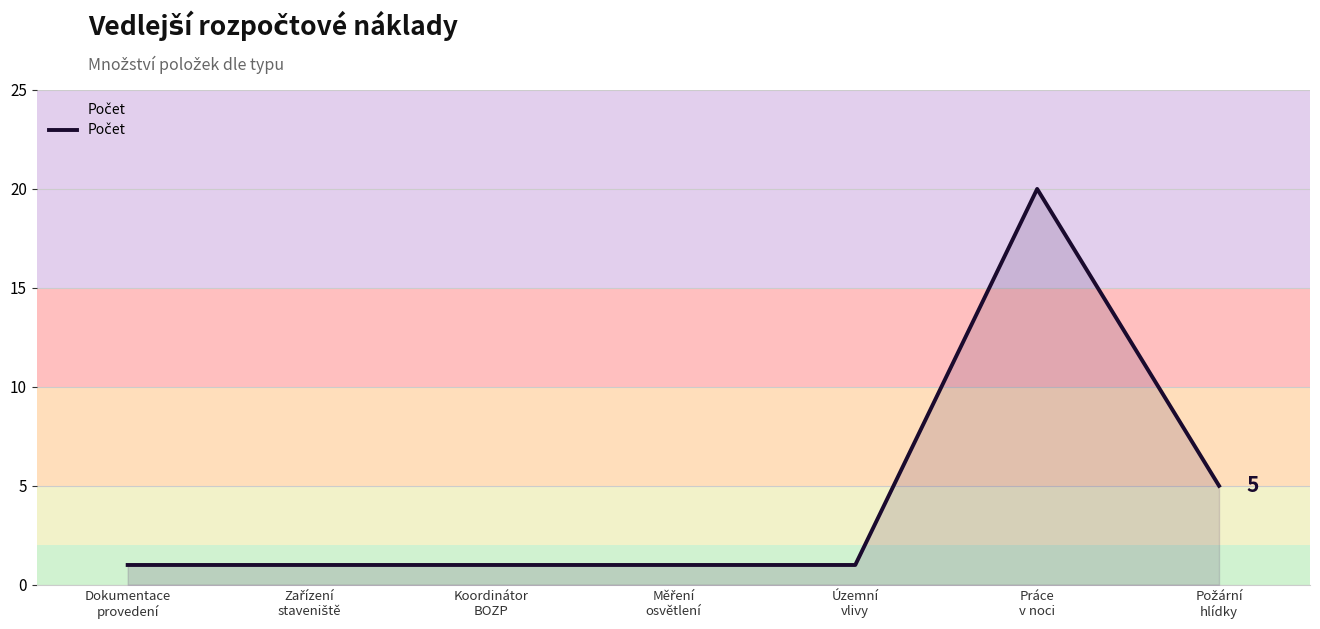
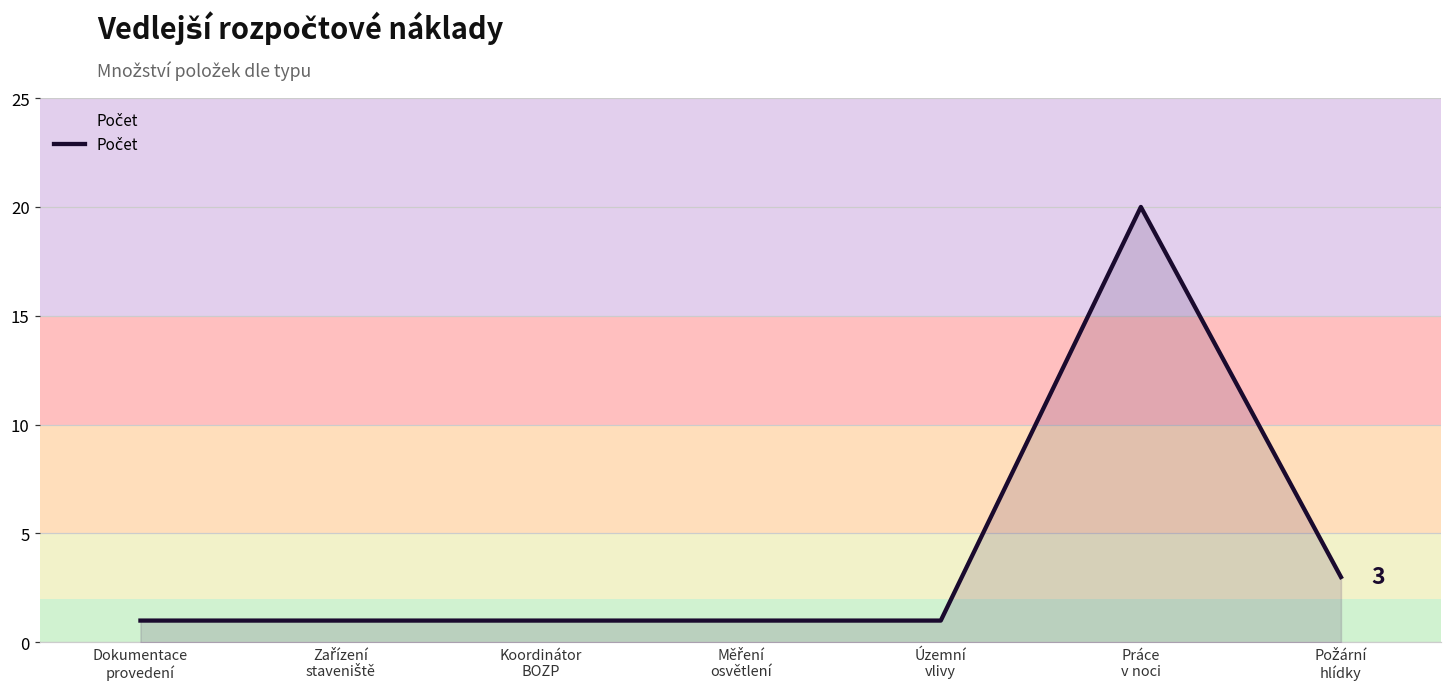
  {
-   "Požární hlídky": 5
+   "Požární hlídky": 3
  }
